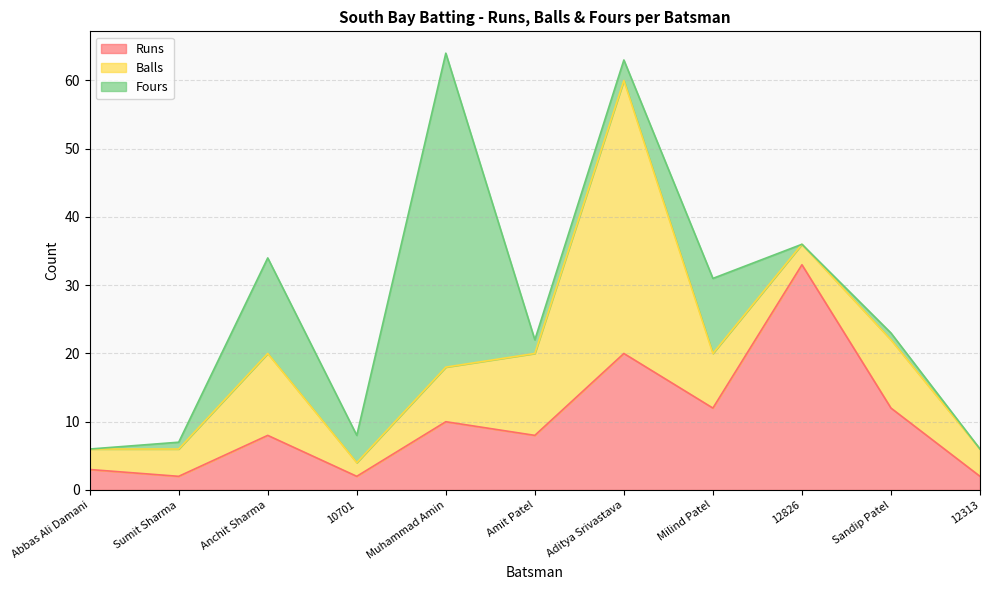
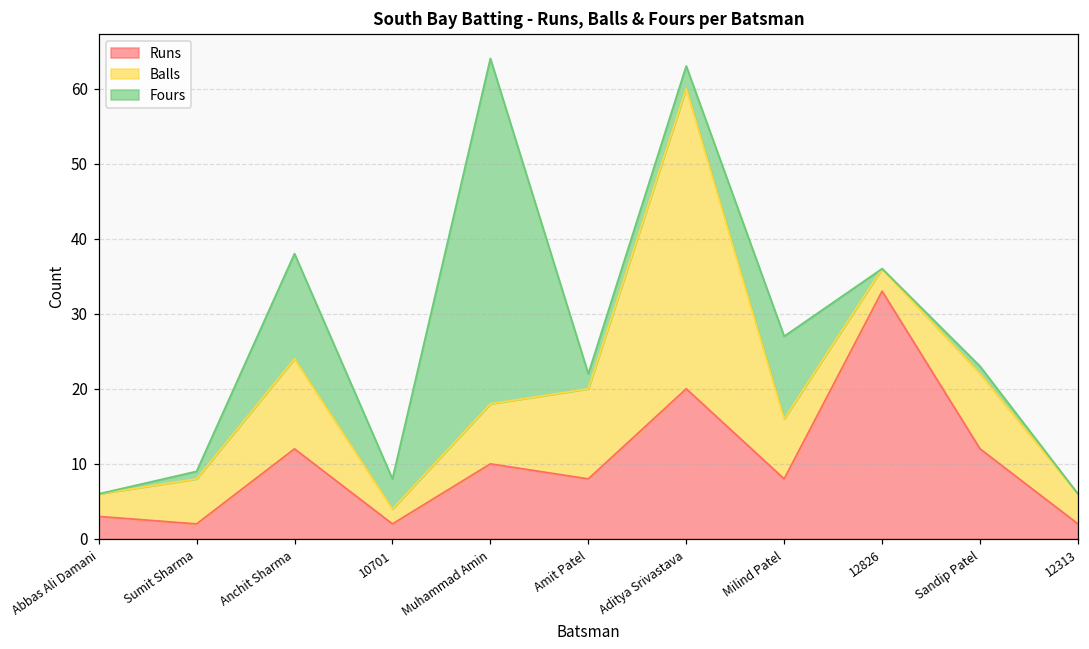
  {
    "Runs": {
      "Abbas Ali Damani": 3,
      "Sumit Sharma": 2,
-     "Anchit Sharma": 8,
+     "Anchit Sharma": 12,
      "10701": 2,
      "Muhammad Amin": 10,
      "Amit Patel": 8,
      "Aditya Srivastava": 20,
-     "Milind Patel": 12,
+     "Milind Patel": 8,
      "12826": 33,
      "Sandip Patel": 12,
      "12313": 2
    },
    "Balls": {
-     "Sumit Sharma": 4,
+     "Sumit Sharma": 6,
      "Anchit Sharma": 12,
      "10701": 2,
      "Muhammad Amin": 8,
      "Amit Patel": 12,
      "Aditya Srivastava": 40,
      "Milind Patel": 8,
      "Sandip Patel": 10
    },
    "Fours": {
      "Sumit Sharma": 1,
      "Anchit Sharma": 14,
      "10701": 4,
      "Muhammad Amin": 46,
      "Amit Patel": 2,
      "Aditya Srivastava": 3,
      "Milind Patel": 11,
      "Sandip Patel": 1
    }
  }
